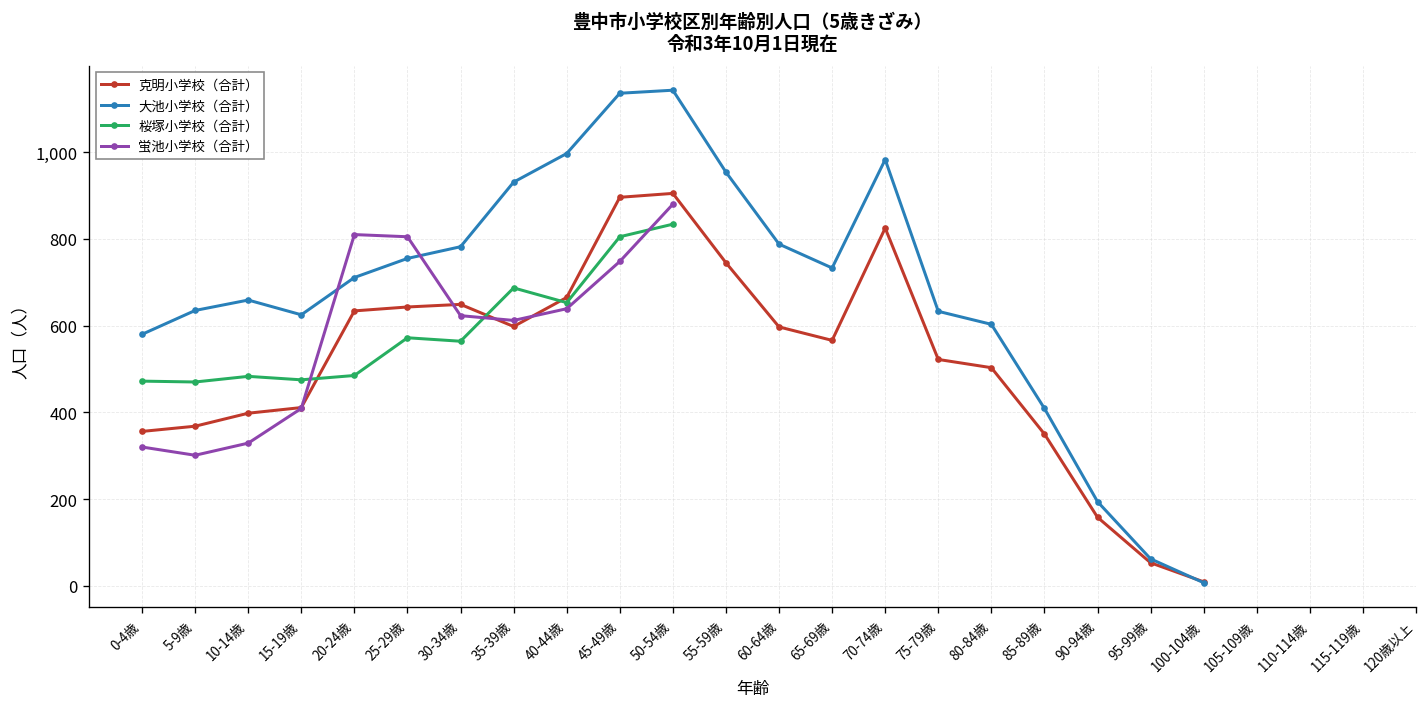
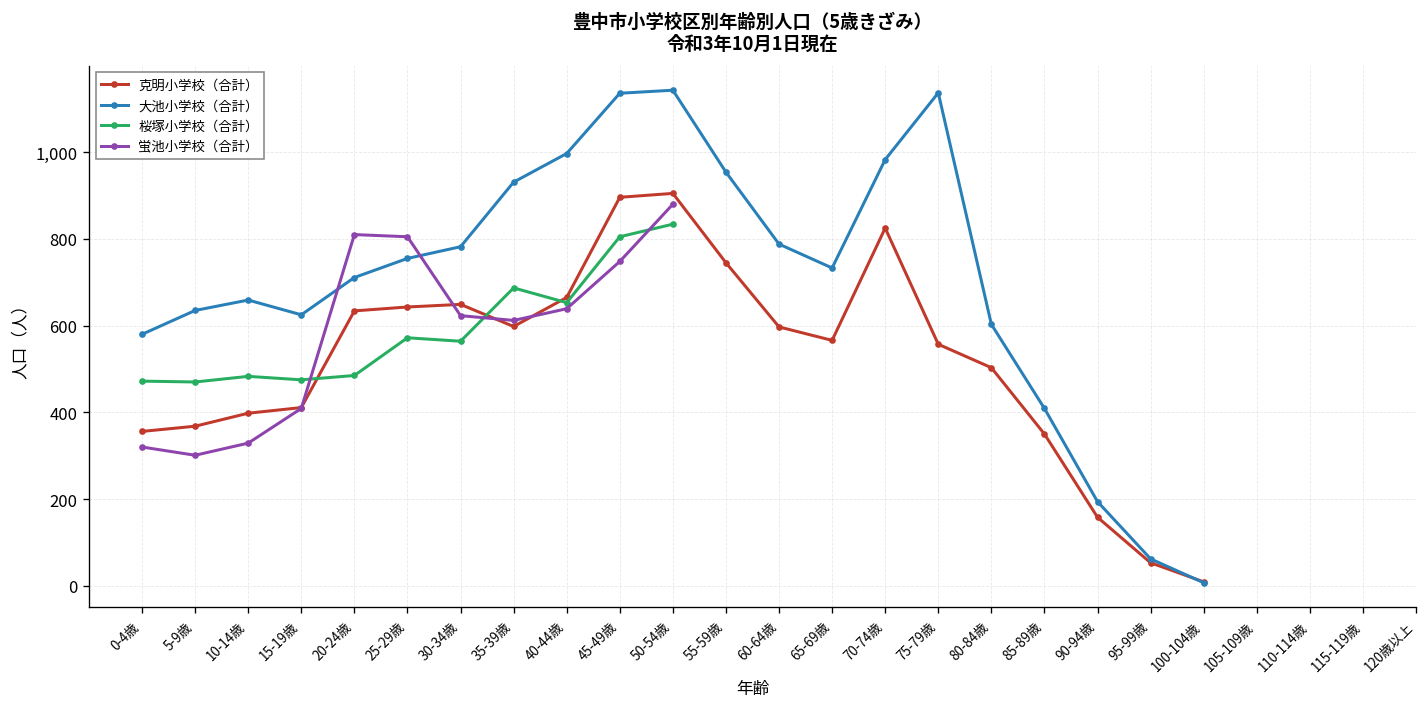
  {
    "克明小学校（合計）": {
      "0-4歳": "360",
      "5-9歳": "370",
      "10-14歳": "400",
      "20-24歳": "630",
      "25-29歳": "640",
      "30-34歳": "650",
      "35-39歳": "600",
      "40-44歳": "670",
      "45-49歳": "900",
      "50-54歳": "910",
      "55-59歳": "750",
      "60-64歳": "600",
      "65-69歳": "570",
      "70-74歳": "830",
-     "75-79歳": "520",
+     "75-79歳": "560",
      "80-84歳": "500",
      "85-89歳": "350",
      "90-94歳": "160",
      "95-99歳": "50"
    },
    "大池小学校（合計）": {
      "0-4歳": "580",
      "5-9歳": "640",
      "10-14歳": "660",
      "15-19歳": "630",
      "20-24歳": "710",
      "25-29歳": "760",
      "30-34歳": "780",
      "35-39歳": "930",
      "40-44歳": "1,000",
      "45-49歳": "1,140",
      "50-54歳": "1,140",
      "55-59歳": "950",
      "60-64歳": "790",
      "65-69歳": "730",
      "70-74歳": "980",
-     "75-79歳": "630",
+     "75-79歳": "1,140",
      "80-84歳": "600",
      "85-89歳": "410",
      "90-94歳": "190",
      "95-99歳": "60"
    },
    "桜塚小学校（合計）": {
      "0-4歳": "470",
      "5-9歳": "470",
      "10-14歳": "480",
      "15-19歳": "480",
      "20-24歳": "490",
      "25-29歳": "570",
      "30-34歳": "560",
      "35-39歳": "690",
      "40-44歳": "650",
      "45-49歳": "810",
      "50-54歳": "830"
    },
    "蛍池小学校（合計）": {
      "0-4歳": "320",
      "5-9歳": "300",
      "10-14歳": "330",
      "20-24歳": "810",
      "25-29歳": "810",
      "30-34歳": "620",
      "35-39歳": "610",
      "40-44歳": "640",
      "45-49歳": "750",
      "50-54歳": "880"
    }
  }
